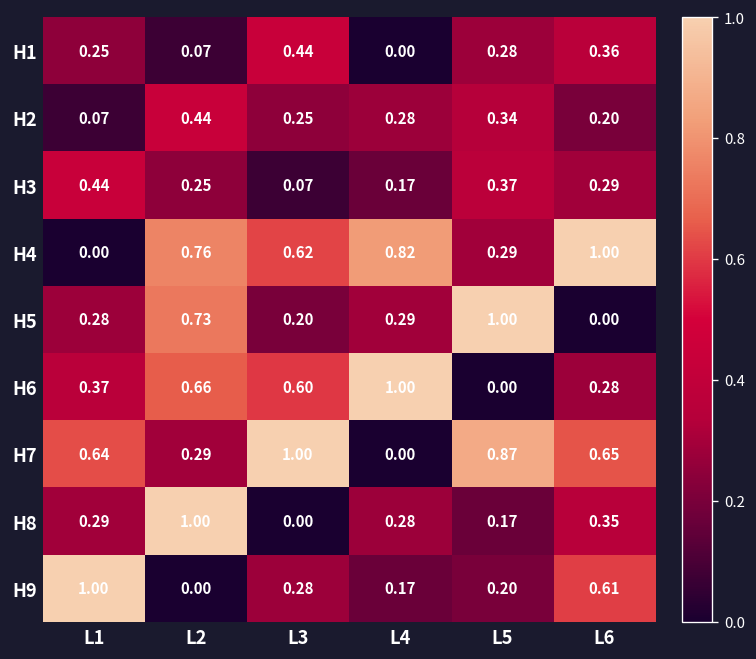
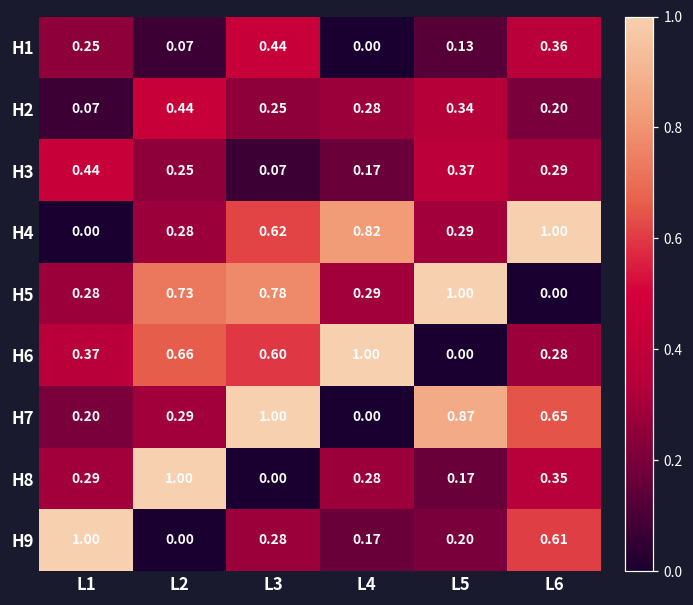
  {
    "H1": {
      "L1": 0.25,
      "L2": 0.07,
      "L3": 0.44,
      "L4": 0.00,
-     "L5": 0.28,
+     "L5": 0.13,
      "L6": 0.36
    },
    "H2": {
      "L1": 0.07,
      "L2": 0.44,
      "L3": 0.25,
      "L4": 0.28,
      "L5": 0.34,
      "L6": 0.20
    },
    "H3": {
      "L1": 0.44,
      "L2": 0.25,
      "L3": 0.07,
      "L4": 0.17,
      "L5": 0.37,
      "L6": 0.29
    },
    "H4": {
      "L1": 0.00,
-     "L2": 0.76,
+     "L2": 0.28,
      "L3": 0.62,
      "L4": 0.82,
      "L5": 0.29,
      "L6": 1.00
    },
    "H5": {
      "L1": 0.28,
      "L2": 0.73,
-     "L3": 0.20,
+     "L3": 0.78,
      "L4": 0.29,
      "L5": 1.00,
      "L6": 0.00
    },
    "H6": {
      "L1": 0.37,
      "L2": 0.66,
      "L3": 0.60,
      "L4": 1.00,
      "L5": 0.00,
      "L6": 0.28
    },
    "H7": {
-     "L1": 0.64,
+     "L1": 0.20,
      "L2": 0.29,
      "L3": 1.00,
      "L4": 0.00,
      "L5": 0.87,
      "L6": 0.65
    },
    "H8": {
      "L1": 0.29,
      "L2": 1.00,
      "L3": 0.00,
      "L4": 0.28,
      "L5": 0.17,
      "L6": 0.35
    },
    "H9": {
      "L1": 1.00,
      "L2": 0.00,
      "L3": 0.28,
      "L4": 0.17,
      "L5": 0.20,
      "L6": 0.61
    }
  }
